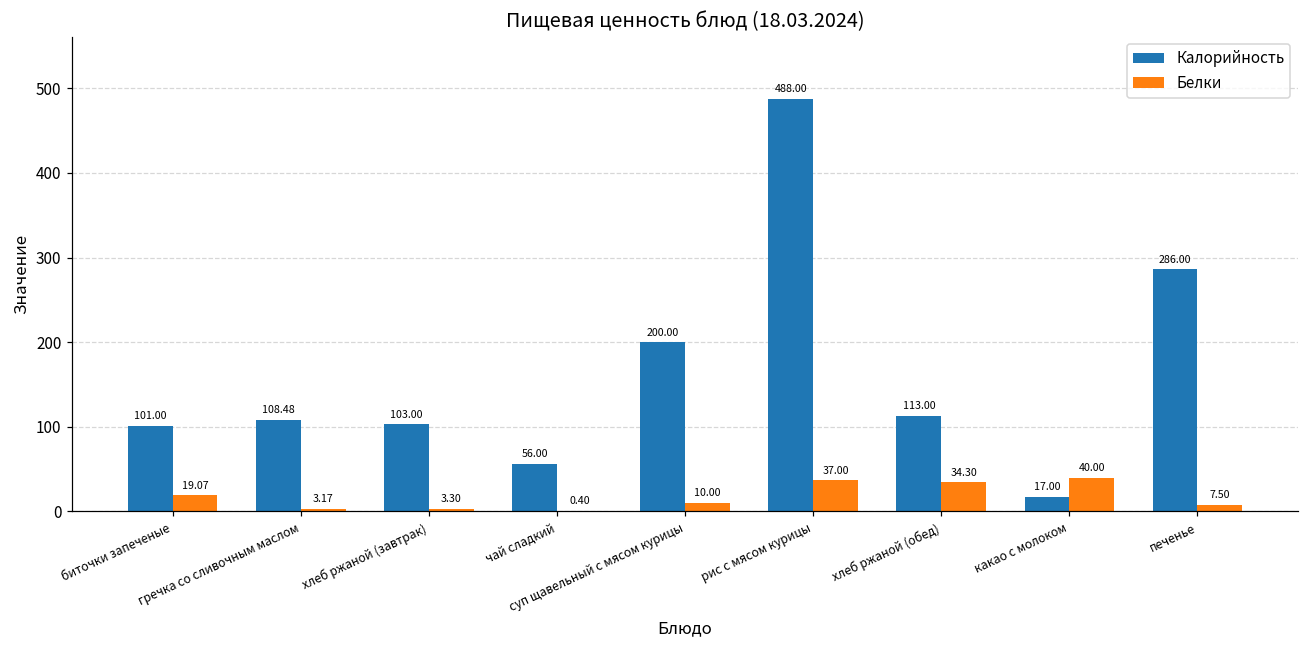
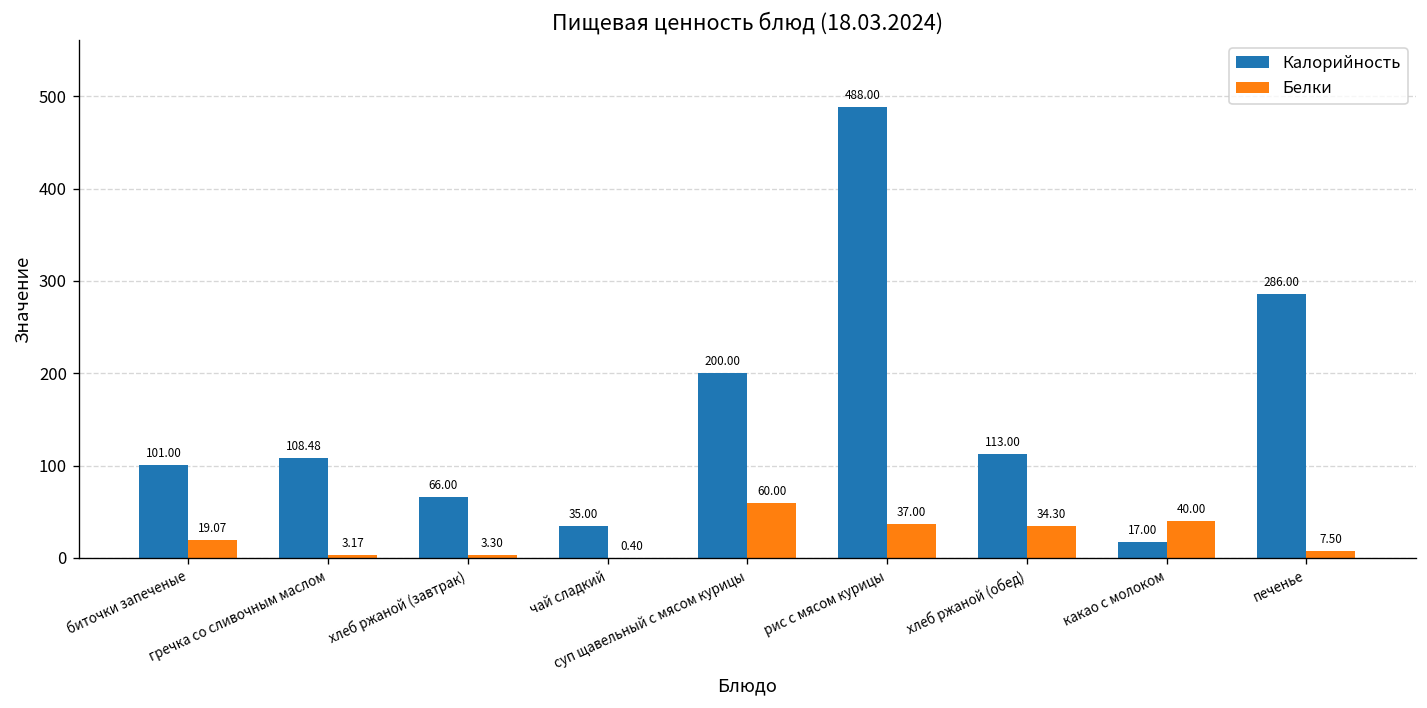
  {
    "Калорийность": {
      "биточки запеченые": 101.00,
      "гречка со сливочным маслом": 108.48,
-     "хлеб ржаной (завтрак)": 103.00,
-     "чай сладкий": 56.00,
+     "хлеб ржаной (завтрак)": 66.00,
+     "чай сладкий": 35.00,
      "суп щавельный с мясом курицы": 200.00,
      "рис с мясом курицы": 488.00,
      "хлеб ржаной (обед)": 113.00,
      "какао с молоком": 17.00,
      "печенье": 286.00
    },
    "Белки": {
      "биточки запеченые": 19.07,
      "гречка со сливочным маслом": 3.17,
      "хлеб ржаной (завтрак)": 3.30,
      "чай сладкий": 0.40,
-     "суп щавельный с мясом курицы": 10.00,
+     "суп щавельный с мясом курицы": 60.00,
      "рис с мясом курицы": 37.00,
      "хлеб ржаной (обед)": 34.30,
      "какао с молоком": 40.00,
      "печенье": 7.50
    }
  }
